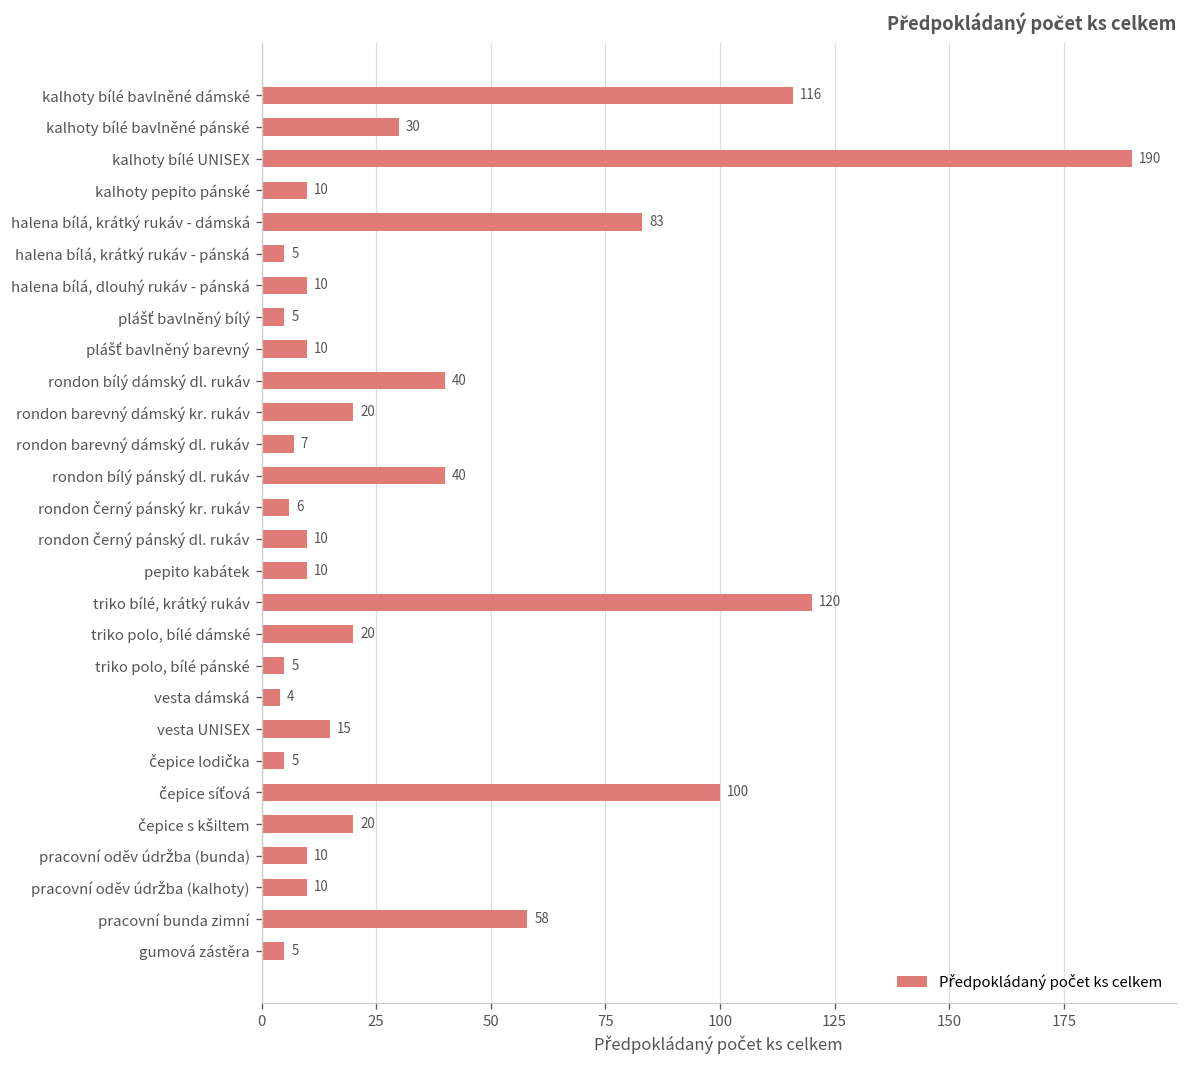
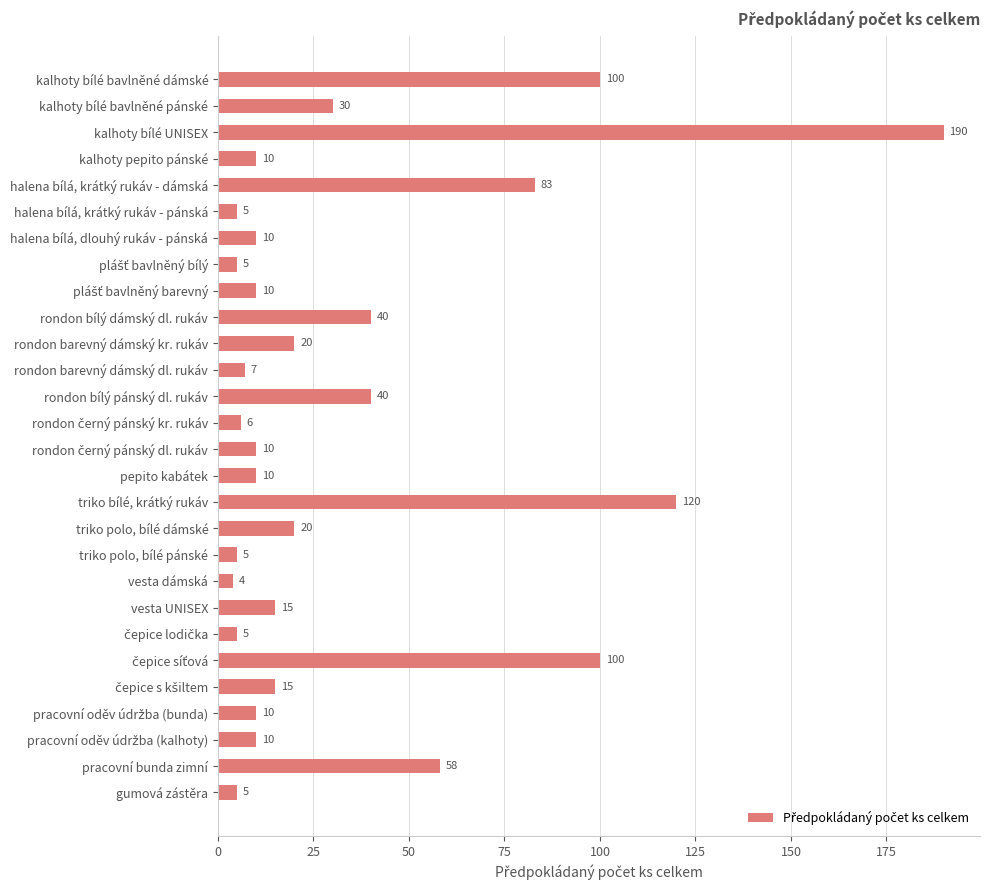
  {
-   "kalhoty bílé bavlněné dámské": 116,
+   "kalhoty bílé bavlněné dámské": 100,
    "kalhoty bílé bavlněné pánské": 30,
    "kalhoty bílé UNISEX": 190,
    "kalhoty pepito pánské": 10,
    "halena bílá, krátký rukáv - dámská": 83,
    "halena bílá, krátký rukáv - pánská": 5,
    "halena bílá, dlouhý rukáv - pánská": 10,
    "plášť bavlněný bílý": 5,
    "plášť bavlněný barevný": 10,
    "rondon bílý dámský dl. rukáv": 40,
    "rondon barevný dámský kr. rukáv": 20,
    "rondon barevný dámský dl. rukáv": 7,
    "rondon bílý pánský dl. rukáv": 40,
    "rondon černý pánský kr. rukáv": 6,
    "rondon černý pánský dl. rukáv": 10,
    "pepito kabátek": 10,
    "triko bílé, krátký rukáv": 120,
    "triko polo, bílé dámské": 20,
    "triko polo, bílé pánské": 5,
    "vesta dámská": 4,
    "vesta UNISEX": 15,
    "čepice lodička": 5,
    "čepice síťová": 100,
-   "čepice s kšiltem": 20,
+   "čepice s kšiltem": 15,
    "pracovní oděv údržba (bunda)": 10,
    "pracovní oděv údržba (kalhoty)": 10,
    "pracovní bunda zimní": 58,
    "gumová zástěra": 5
  }
